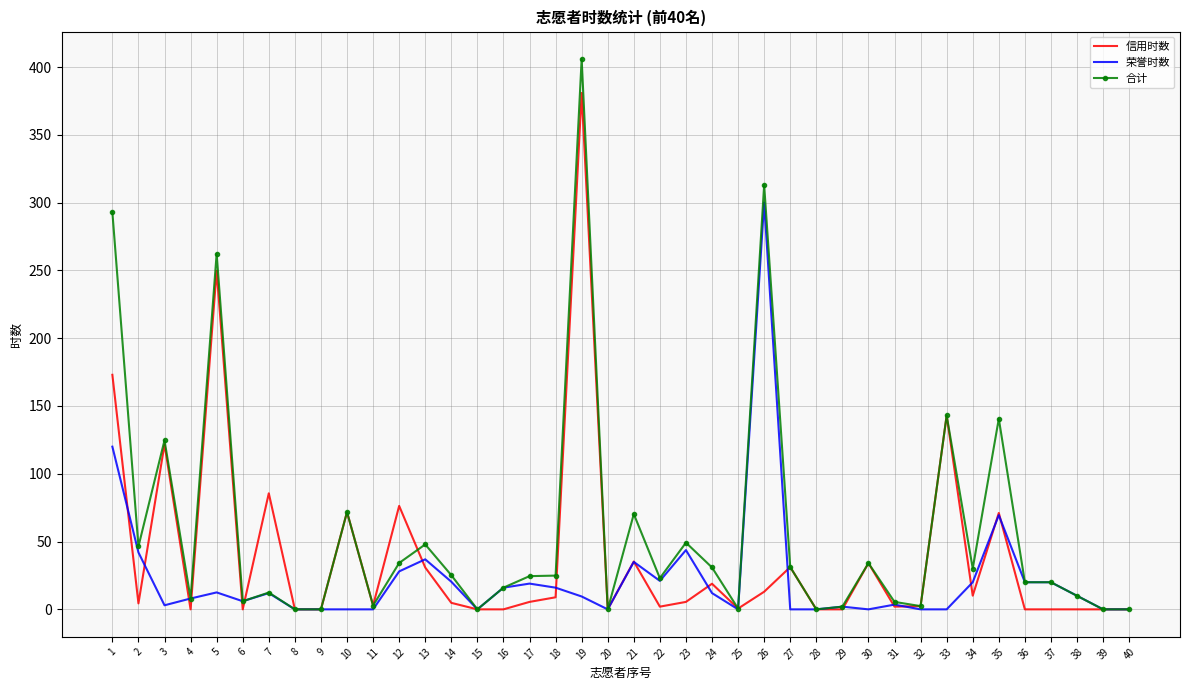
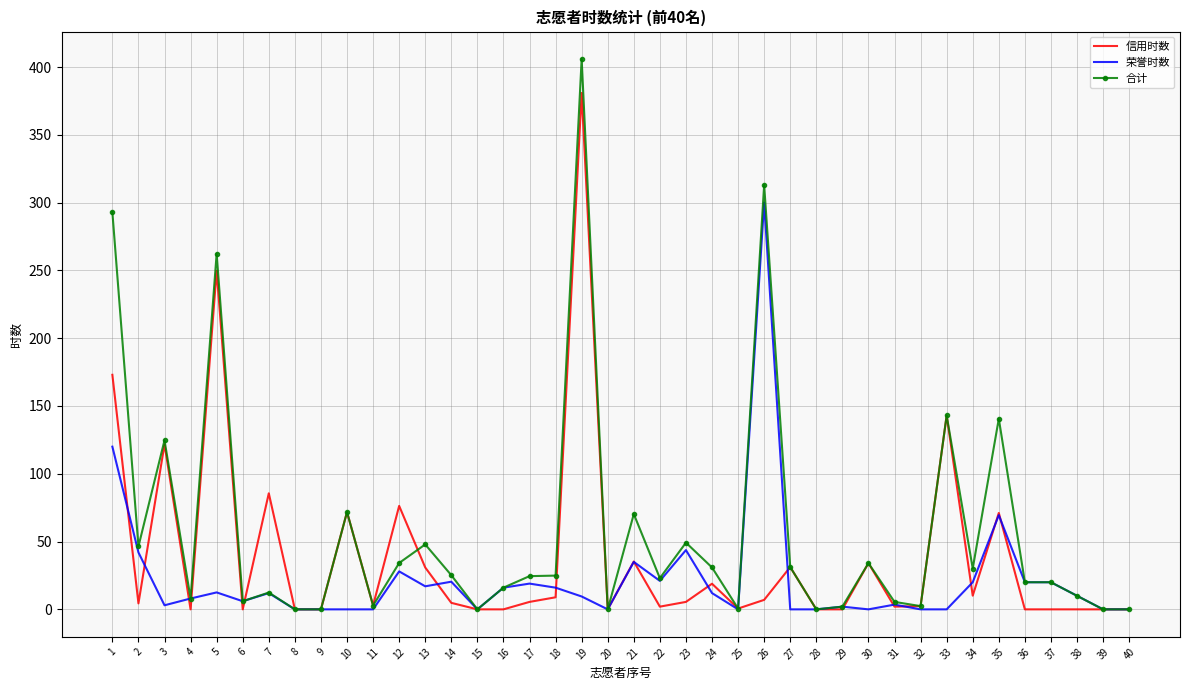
  {
    "信用时数": {
      "1": 173,
      "2": 4,
      "3": 122,
      "4": 0,
      "5": 250,
      "6": 0,
      "7": 86,
      "12": 76,
      "13": 31,
      "14": 5,
      "16": 0,
      "17": 6,
      "18": 9,
      "19": 381,
      "22": 2,
      "23": 6,
      "24": 19,
-     "26": 13,
+     "26": 7,
      "29": 0,
      "34": 10,
      "36": 0,
      "37": 0,
      "38": 0
    },
    "荣誉时数": {
      "1": 120,
      "2": 42,
      "3": 3,
      "5": 13,
      "10": 0,
      "11": 0,
      "12": 28,
-     "13": 37,
+     "13": 17,
      "14": 20,
      "17": 19,
      "18": 16,
      "19": 10,
      "22": 21,
      "23": 44,
      "24": 12,
      "26": 300,
      "27": 0,
      "30": 0,
      "32": 0,
      "33": 0,
      "34": 20
    },
    "合计": {
      "1": 293,
      "2": 46,
      "3": 125,
      "5": 262,
      "12": 34,
      "13": 48,
      "14": 25,
      "17": 25,
      "18": 25,
      "19": 406,
      "21": 70,
      "22": 23,
      "23": 49,
      "24": 31,
      "26": 313,
      "31": 6,
      "34": 30,
      "35": 141
    }
  }
